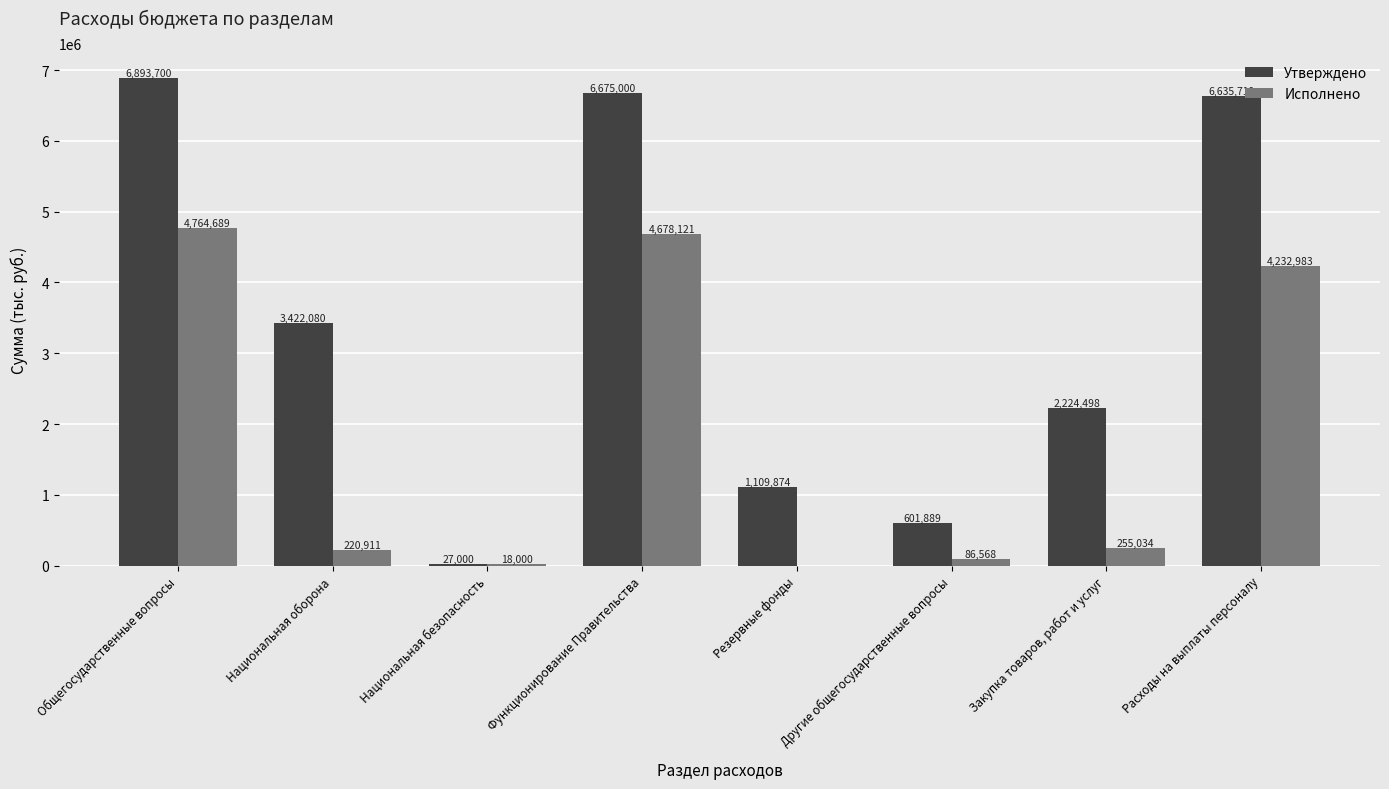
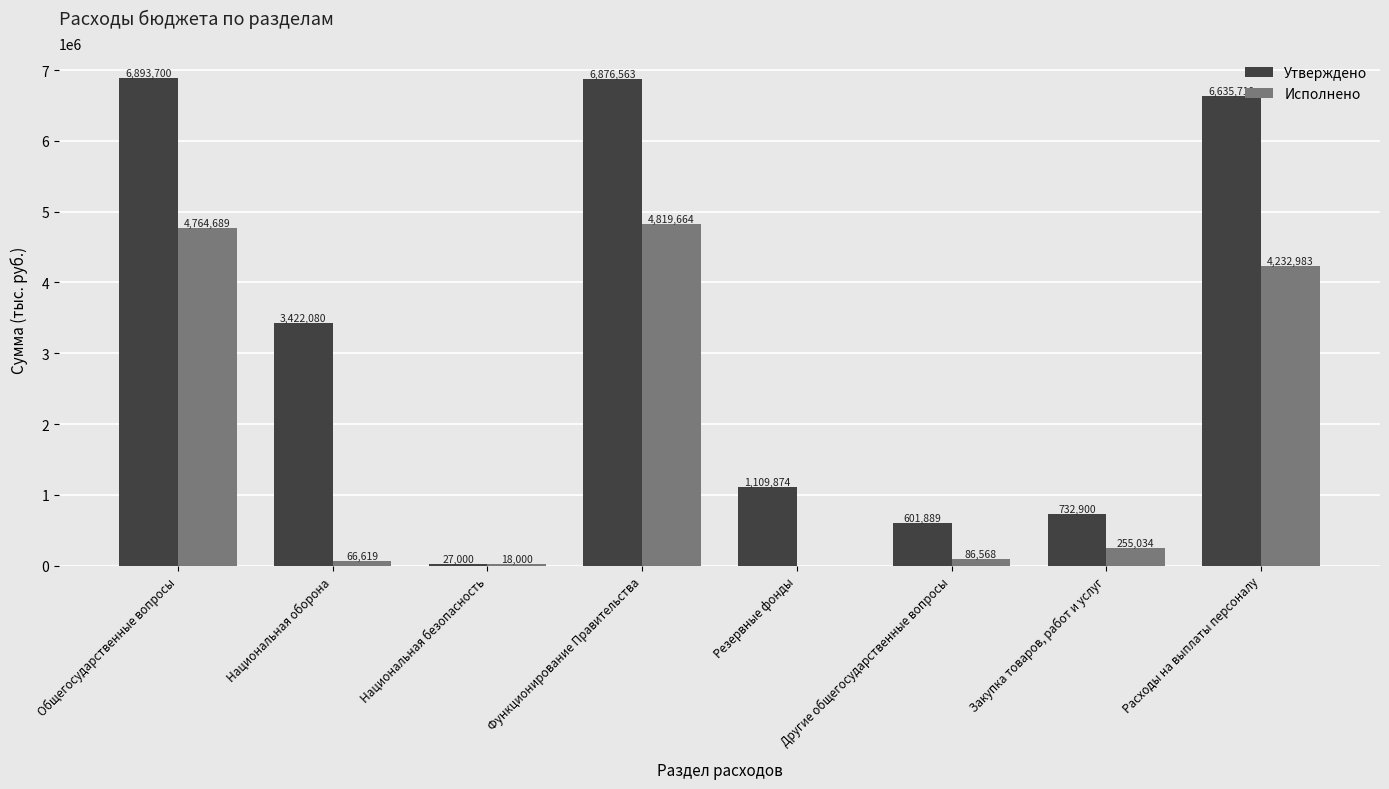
  {
    "Утверждено": {
      "Общегосударственные вопросы": "6,893,700",
      "Национальная оборона": "3,422,080",
      "Национальная безопасность": "27,000",
-     "Функционирование Правительства": "6,675,000",
+     "Функционирование Правительства": "6,876,563",
      "Резервные фонды": "1,109,874",
      "Другие общегосударственные вопросы": "601,889",
-     "Закупка товаров, работ и услуг": "2,224,498",
+     "Закупка товаров, работ и услуг": "732,900",
      "Расходы на выплаты персоналу": "6,635,719"
    },
    "Исполнено": {
      "Общегосударственные вопросы": "4,764,689",
-     "Национальная оборона": "220,911",
+     "Национальная оборона": "66,619",
      "Национальная безопасность": "18,000",
-     "Функционирование Правительства": "4,678,121",
+     "Функционирование Правительства": "4,819,664",
      "Другие общегосударственные вопросы": "86,568",
      "Закупка товаров, работ и услуг": "255,034",
      "Расходы на выплаты персоналу": "4,232,983"
    }
  }
